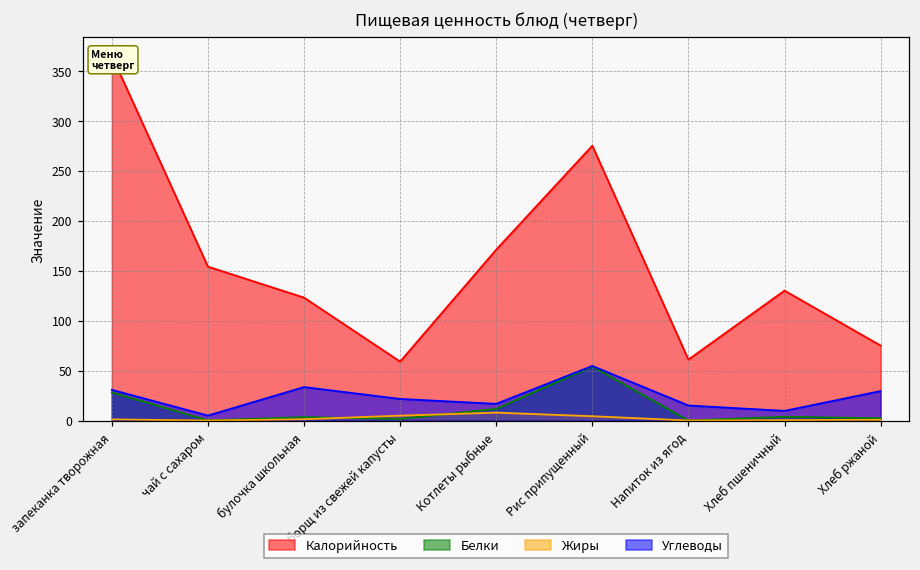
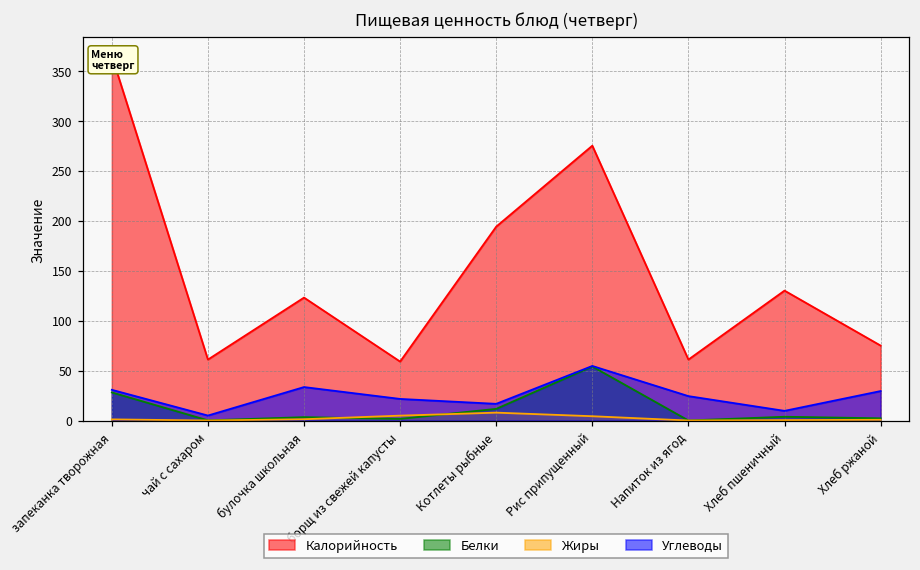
  {
    "Калорийность": {
-     "чай с сахаром": 150,
+     "чай с сахаром": 60,
      "булочка школьная": 120,
      "борщ из свежей капусты": 60,
-     "Котлеты рыбные": 170,
+     "Котлеты рыбные": 190,
      "Рис припущенный": 280,
      "Напиток из ягод": 60,
      "Хлеб пшеничный": 130,
      "Хлеб ржаной": 80
    },
    "Белки": {
      "борщ из свежей капусты": 0,
      "Котлеты рыбные": 10,
      "Хлеб пшеничный": 0
    },
    "Жиры": {
      "запеканка творожная": 0,
      "борщ из свежей капусты": 0,
      "Котлеты рыбные": 10,
      "Рис припущенный": 0,
      "Хлеб пшеничный": 0
    },
    "Углеводы": {
      "чай с сахаром": 10,
      "булочка школьная": 30,
      "борщ из свежей капусты": 20,
      "Котлеты рыбные": 20,
-     "Напиток из ягод": 15,
+     "Напиток из ягод": 24,
      "Хлеб пшеничный": 10,
      "Хлеб ржаной": 30
    }
  }
